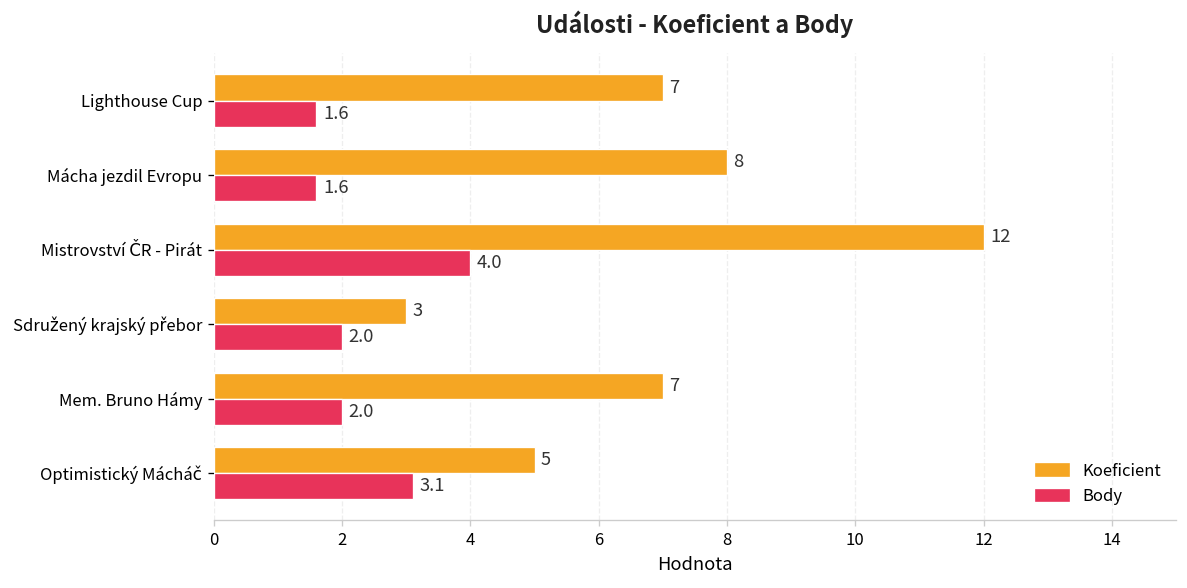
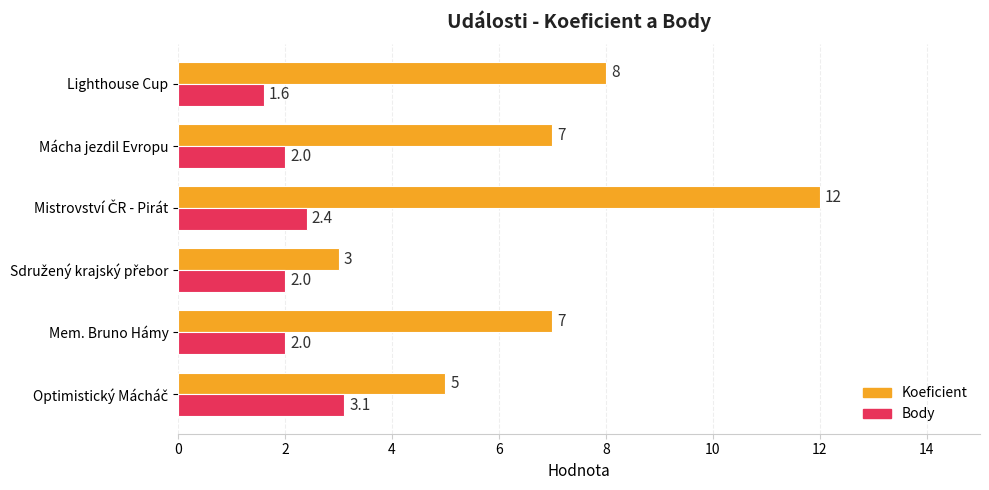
  {
    "Koeficient": {
-     "Lighthouse Cup": 7,
-     "Mácha jezdil Evropu": 8,
+     "Lighthouse Cup": 8,
+     "Mácha jezdil Evropu": 7,
      "Mistrovství ČR - Pirát": 12,
      "Sdružený krajský přebor": 3,
      "Mem. Bruno Hámy": 7,
      "Optimistický Mácháč": 5
    },
    "Body": {
      "Lighthouse Cup": 1.6,
-     "Mácha jezdil Evropu": 1.6,
-     "Mistrovství ČR - Pirát": 4.0,
+     "Mácha jezdil Evropu": 2.0,
+     "Mistrovství ČR - Pirát": 2.4,
      "Sdružený krajský přebor": 2.0,
      "Mem. Bruno Hámy": 2.0,
      "Optimistický Mácháč": 3.1
    }
  }
